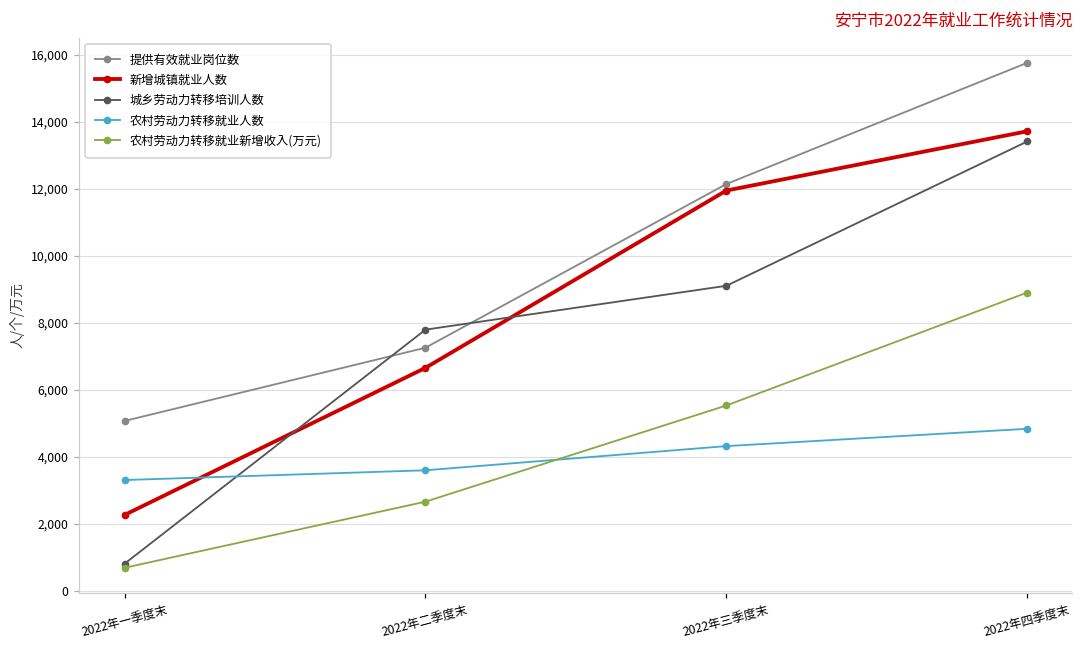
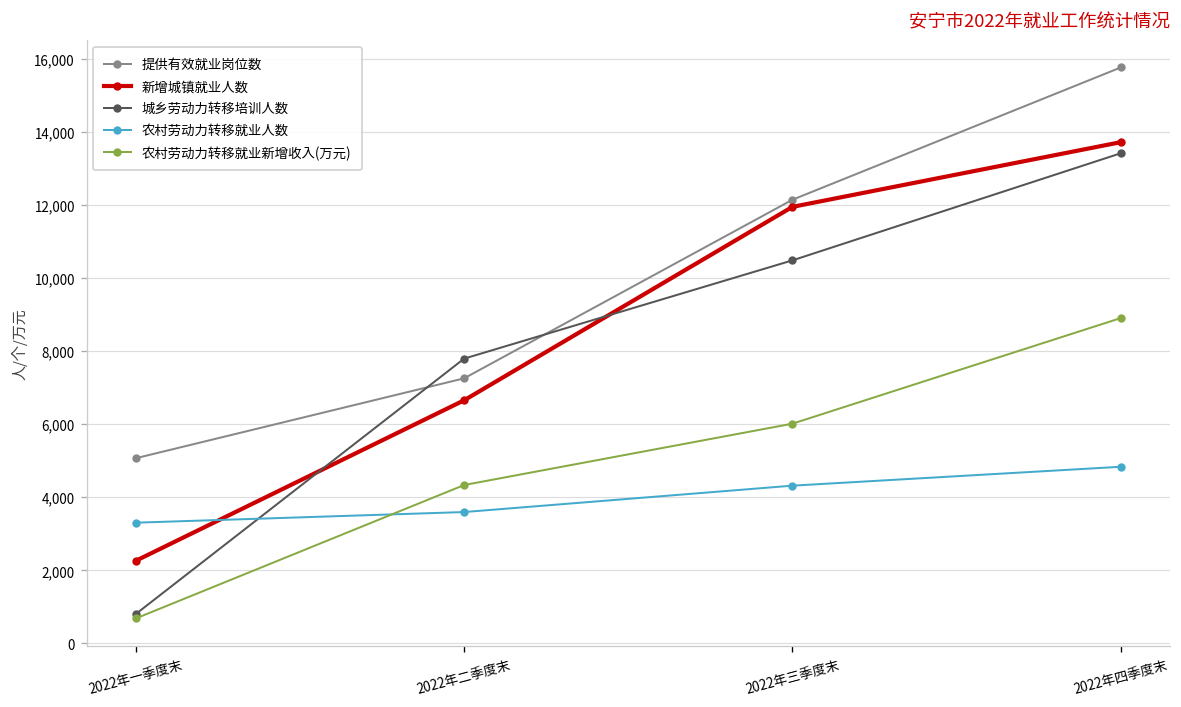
  {
    "提供有效就业岗位数": {
      "2022年一季度末": "5,100",
      "2022年二季度末": "7,300",
      "2022年三季度末": "12,100",
      "2022年四季度末": "15,800"
    },
    "新增城镇就业人数": {
      "2022年一季度末": "2,300",
      "2022年二季度末": "6,700",
      "2022年三季度末": "11,900",
      "2022年四季度末": "13,700"
    },
    "城乡劳动力转移培训人数": {
      "2022年一季度末": "800",
      "2022年二季度末": "7,800",
-     "2022年三季度末": "9,100",
+     "2022年三季度末": "10,500",
      "2022年四季度末": "13,400"
    },
    "农村劳动力转移就业人数": {
      "2022年一季度末": "3,300",
      "2022年二季度末": "3,600",
      "2022年三季度末": "4,300",
      "2022年四季度末": "4,800"
    },
    "农村劳动力转移就业新增收入(万元)": {
      "2022年一季度末": "700",
-     "2022年二季度末": "2,700",
-     "2022年三季度末": "5,500",
+     "2022年二季度末": "4,300",
+     "2022年三季度末": "6,000",
      "2022年四季度末": "8,900"
    }
  }
